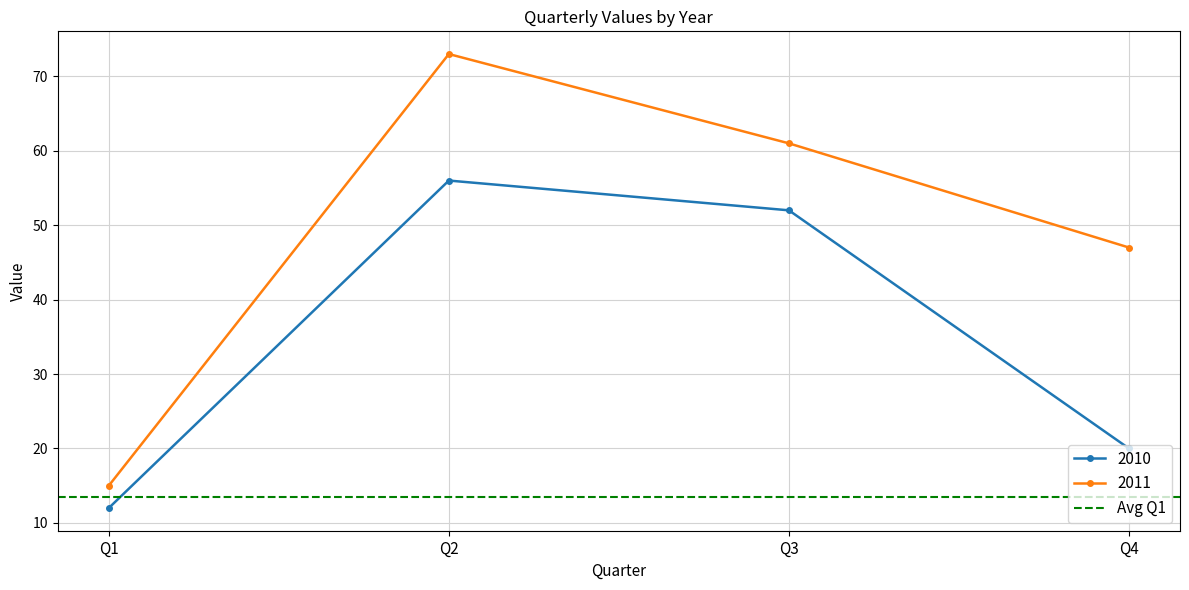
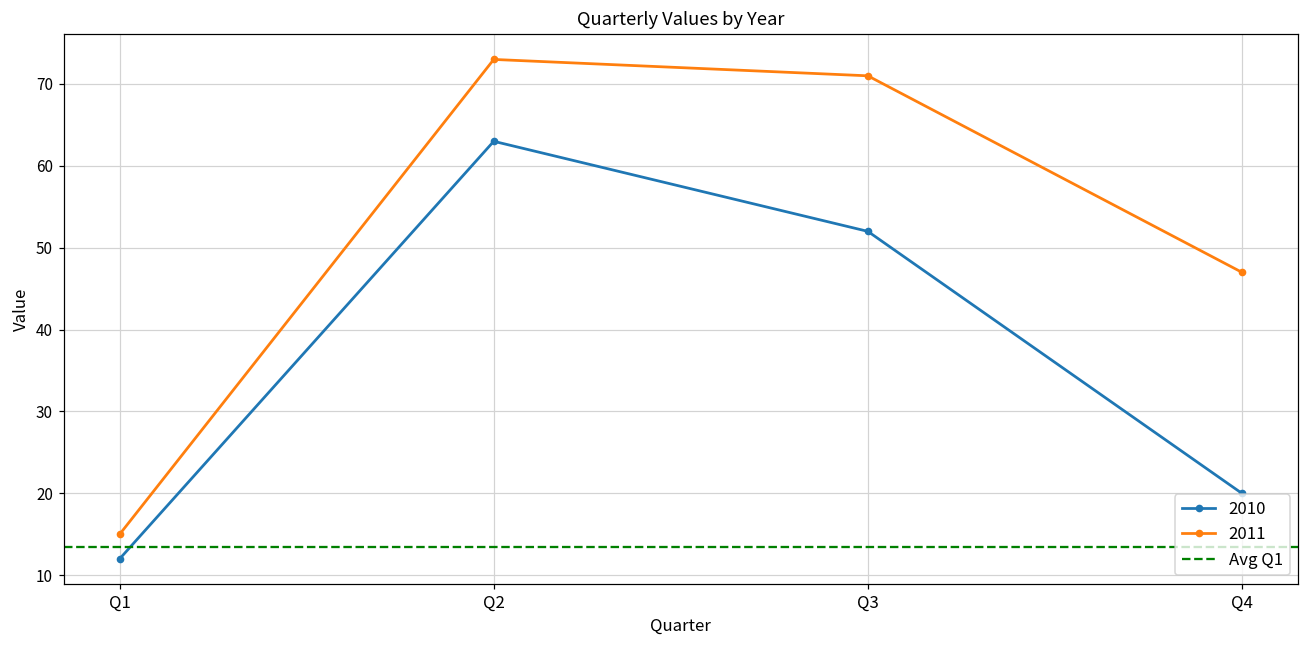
  {
    "2010": {
      "Q1": 12,
-     "Q2": 56,
+     "Q2": 63,
      "Q3": 52
    },
    "2011": {
      "Q1": 15,
      "Q2": 73,
-     "Q3": 61,
+     "Q3": 71,
      "Q4": 47
    }
  }
